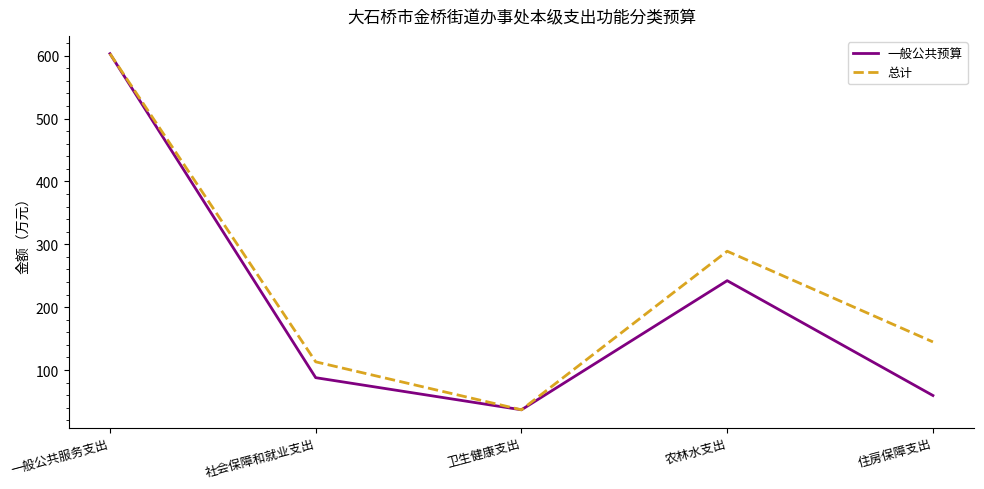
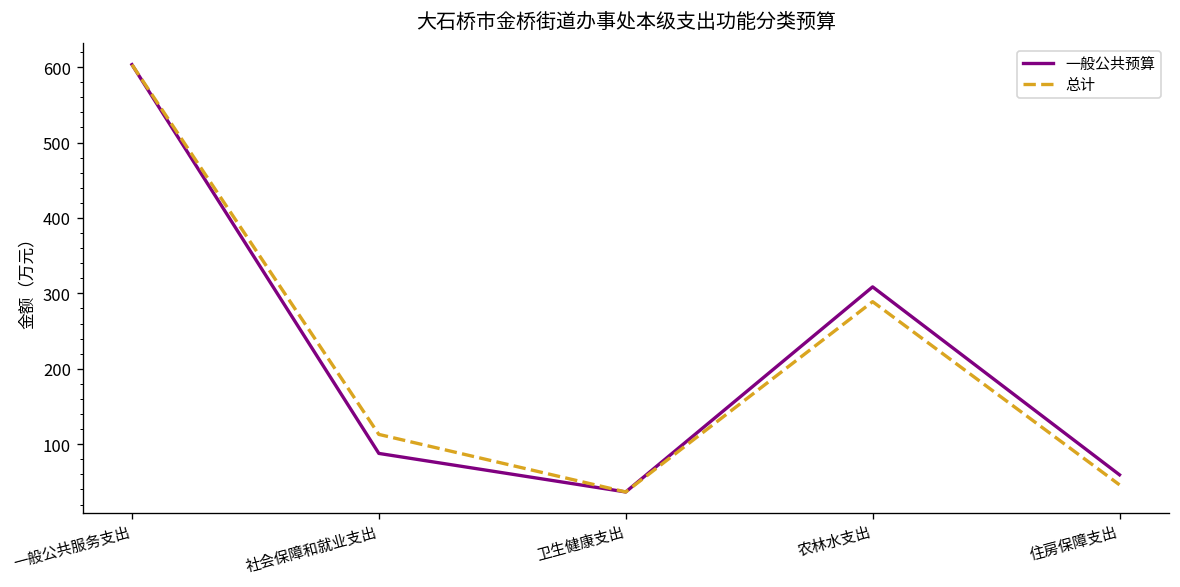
  {
    "一般公共预算": {
      "社会保障和就业支出": 90,
-     "农林水支出": 240,
+     "农林水支出": 310,
      "住房保障支出": 60
    },
    "总计": {
      "社会保障和就业支出": 110,
      "农林水支出": 290,
-     "住房保障支出": 140
+     "住房保障支出": 50
    }
  }
